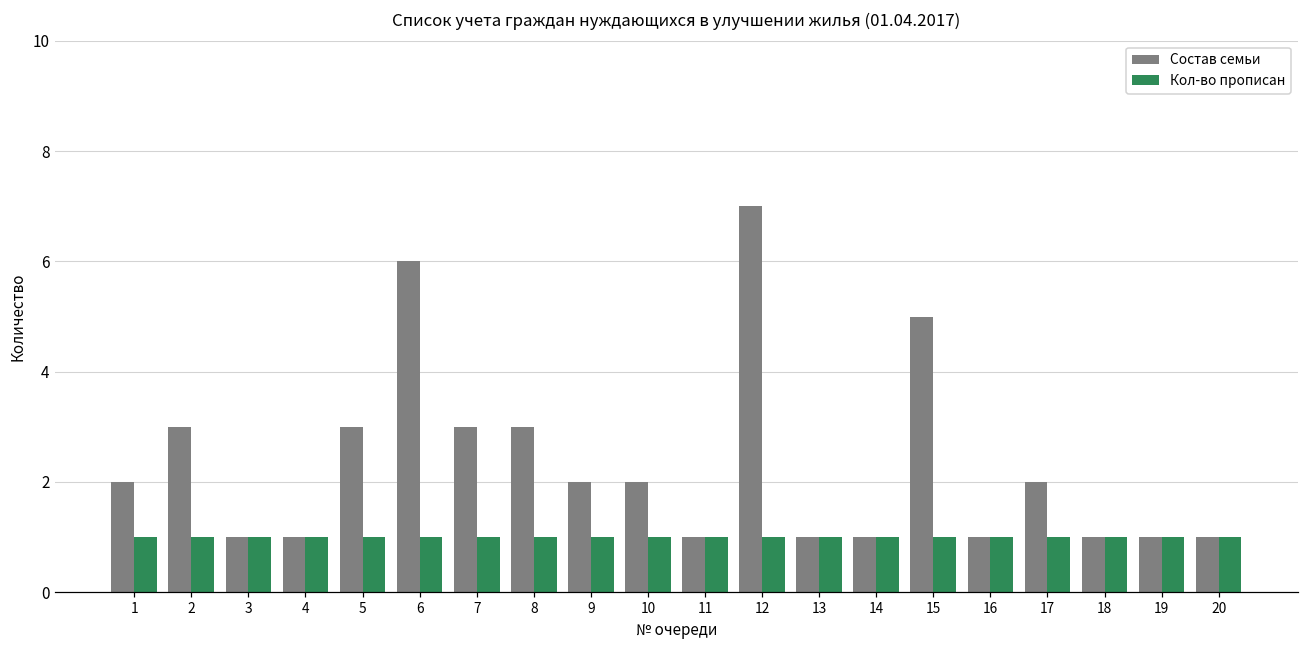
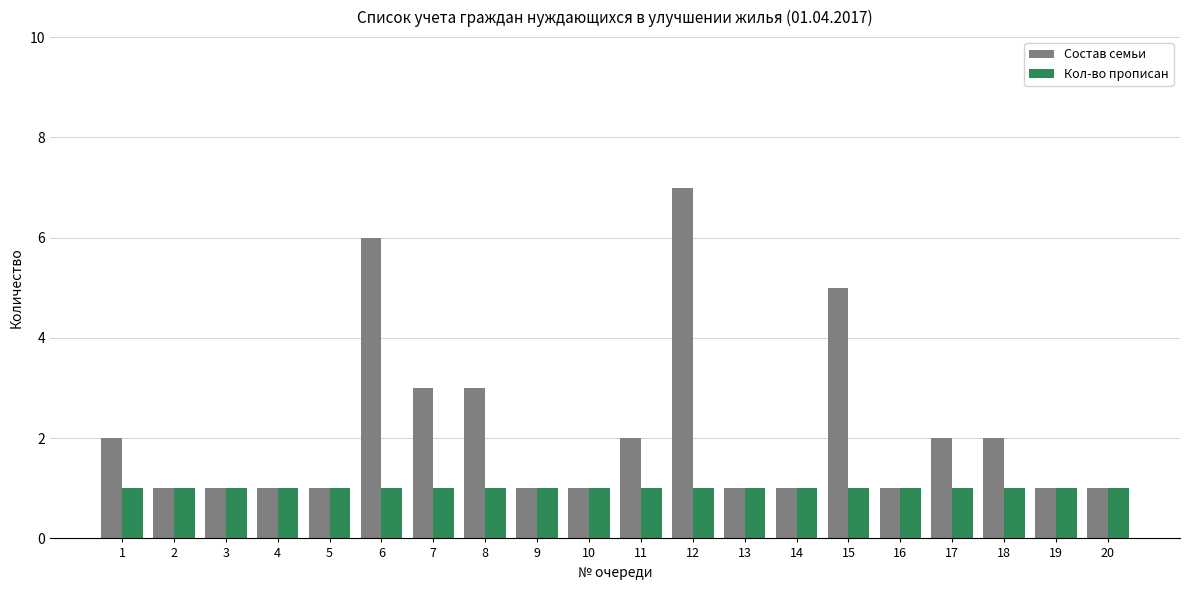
  {
    "Состав семьи": {
      "1": 2,
-     "2": 3,
+     "2": 1,
      "3": 1,
      "4": 1,
-     "5": 3,
+     "5": 1,
      "6": 6,
      "7": 3,
      "8": 3,
-     "9": 2,
-     "10": 2,
-     "11": 1,
+     "9": 1,
+     "10": 1,
+     "11": 2,
      "12": 7,
      "13": 1,
      "14": 1,
      "15": 5,
      "16": 1,
      "17": 2,
-     "18": 1,
+     "18": 2,
      "19": 1,
      "20": 1
    },
    "Кол-во прописан": {
      "1": 1,
      "2": 1,
      "3": 1,
      "4": 1,
      "5": 1,
      "6": 1,
      "7": 1,
      "8": 1,
      "9": 1,
      "10": 1,
      "11": 1,
      "12": 1,
      "13": 1,
      "14": 1,
      "15": 1,
      "16": 1,
      "17": 1,
      "18": 1,
      "19": 1,
      "20": 1
    }
  }
